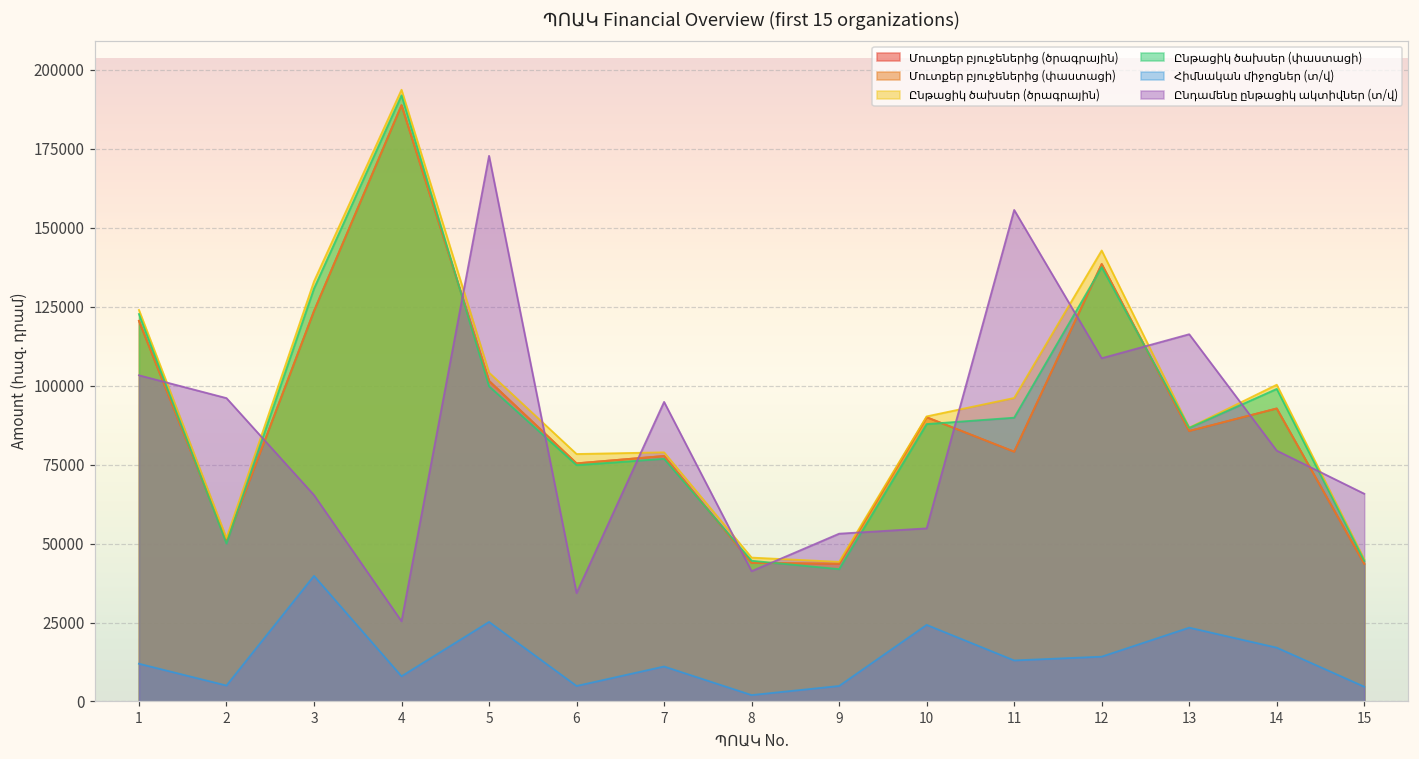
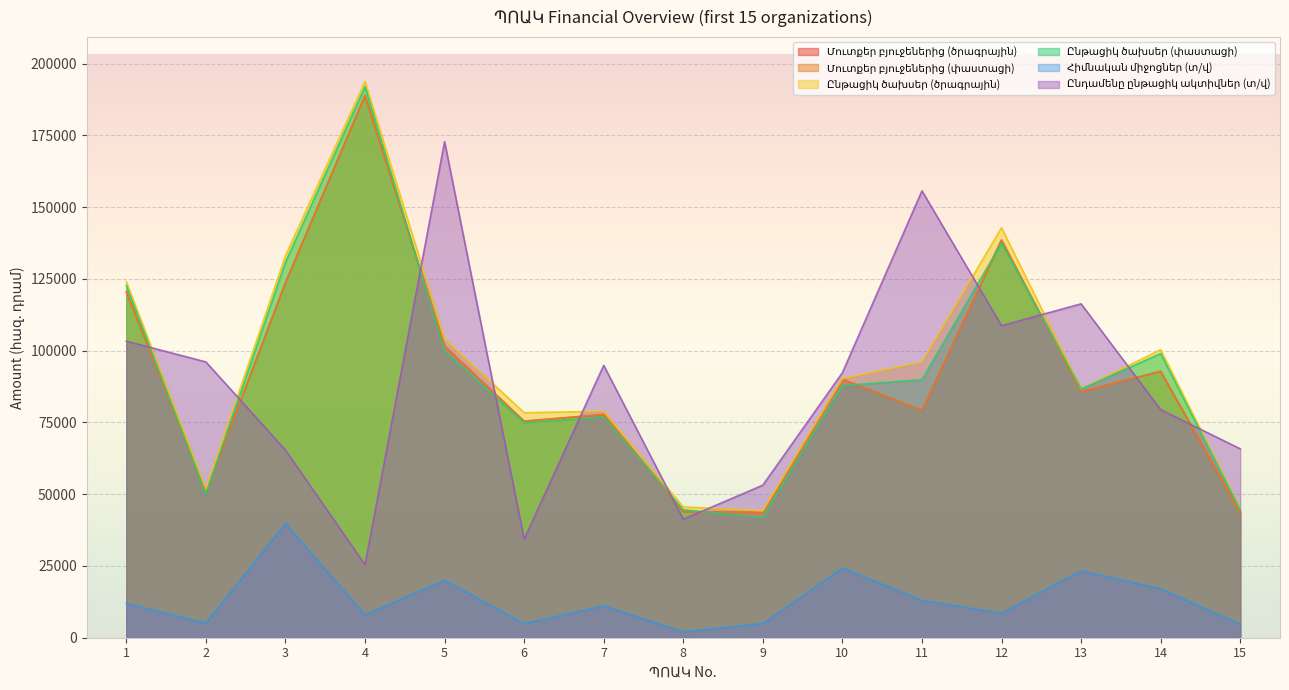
  {
    "Ընթացիկ ծախսեր (փաստացի)": {
      "1": 123000,
      "3": 131000,
      "4": 192000,
      "5": 100000,
      "7": 77000,
      "9": 42000,
      "10": 88000,
      "11": 90000,
      "12": 138000,
      "14": 99000
    },
    "Հիմնական միջոցներ (տ/վ)": {
      "1": 12000,
      "2": 5000,
      "3": 40000,
      "4": 8000,
-     "5": 25000,
+     "5": 20000,
      "6": 5000,
      "7": 11000,
      "8": 2000,
      "9": 5000,
      "10": 24000,
      "11": 13000,
-     "12": 14000,
+     "12": 9000,
      "13": 23000,
      "14": 17000,
      "15": 5000
    },
    "Ընդամենը ընթացիկ ակտիվներ (տ/վ)": {
      "1": 103000,
      "2": 96000,
      "3": 65000,
      "4": 25000,
      "5": 173000,
      "6": 34000,
      "7": 95000,
      "8": 41000,
      "9": 53000,
-     "10": 55000,
+     "10": 92000,
      "11": 156000,
      "12": 109000,
      "13": 116000,
      "14": 79000,
      "15": 66000
    }
  }
